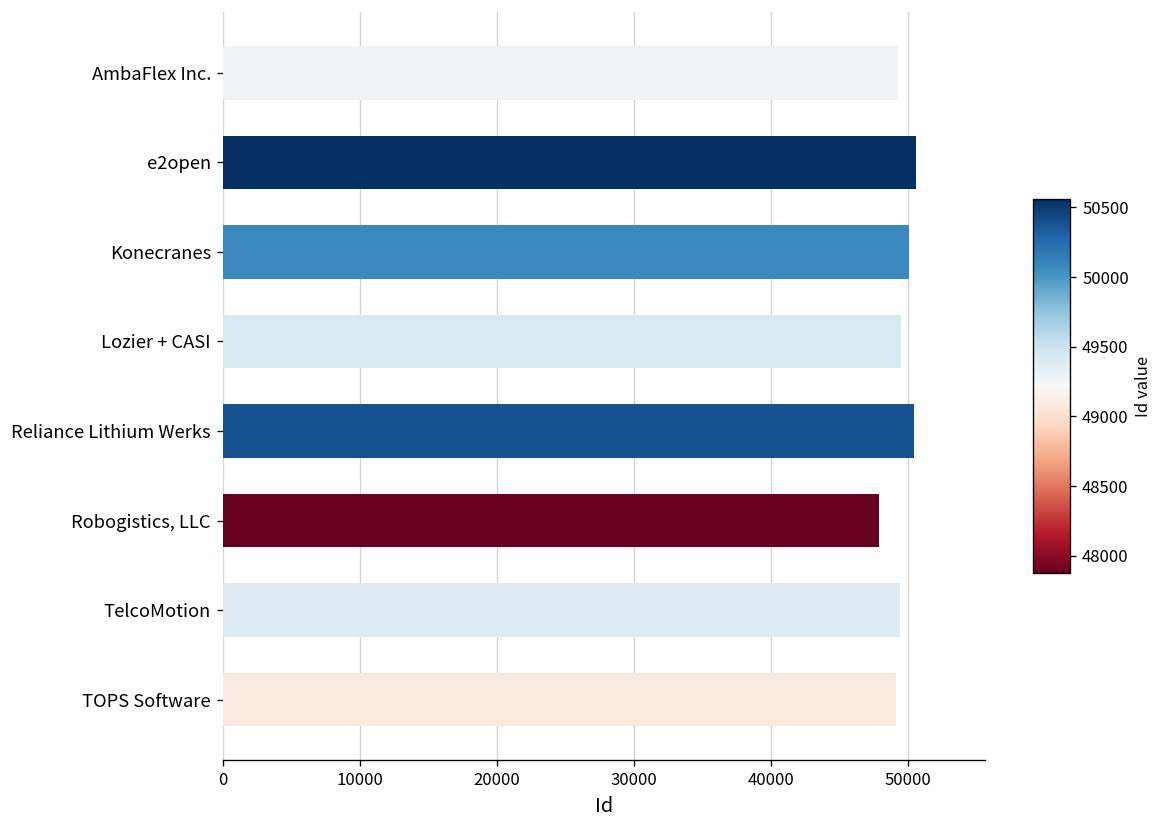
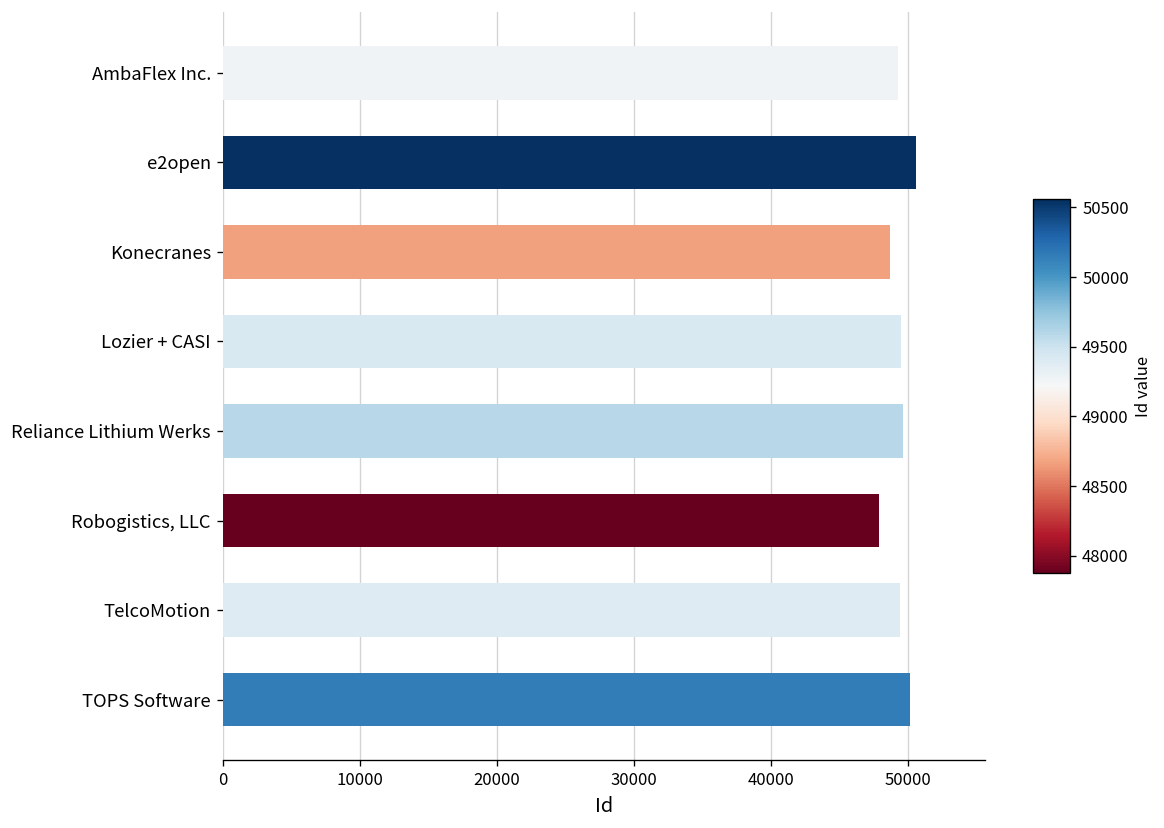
  {
    "AmbaFlex Inc.": 49300,
    "e2open": 50600,
-   "Konecranes": 50100,
+   "Konecranes": 48700,
    "Lozier + CASI": 49400,
-   "Reliance Lithium Werks": 50400,
+   "Reliance Lithium Werks": 49600,
    "Robogistics, LLC": 47900,
    "TelcoMotion": 49400,
-   "TOPS Software": 49100
+   "TOPS Software": 50200
  }
